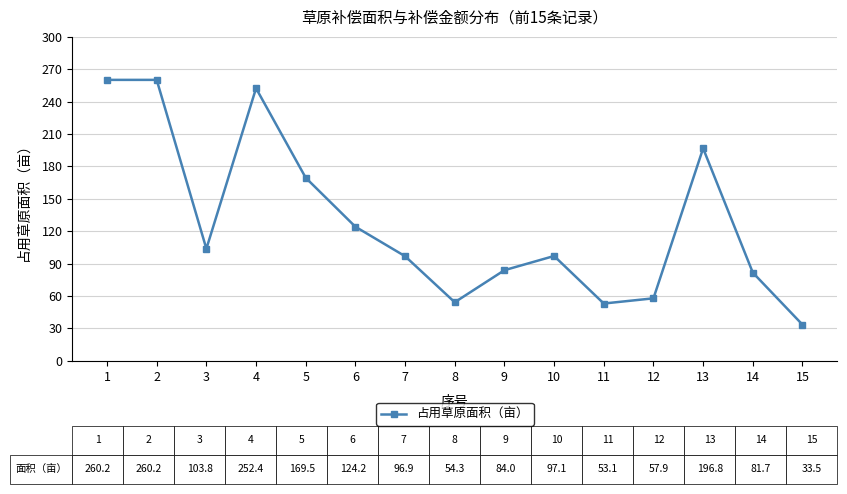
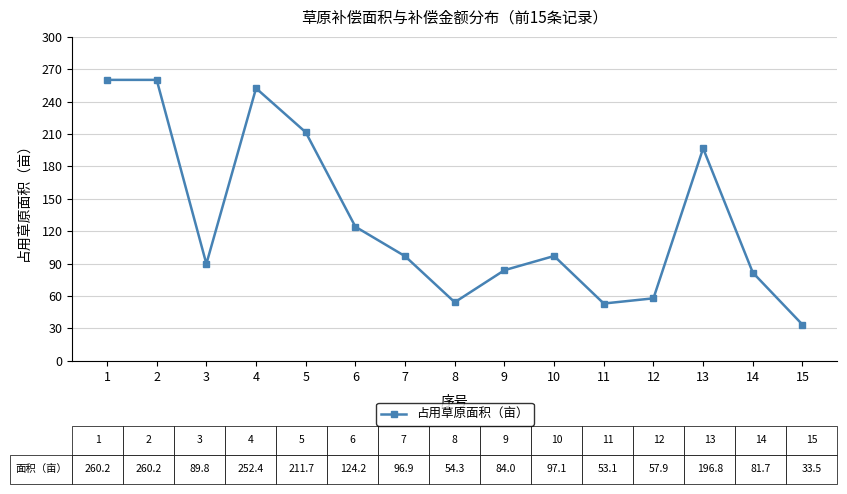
  {
-   "3": 103.8,
-   "5": 169.5
+   "3": 89.8,
+   "5": 211.7
  }
